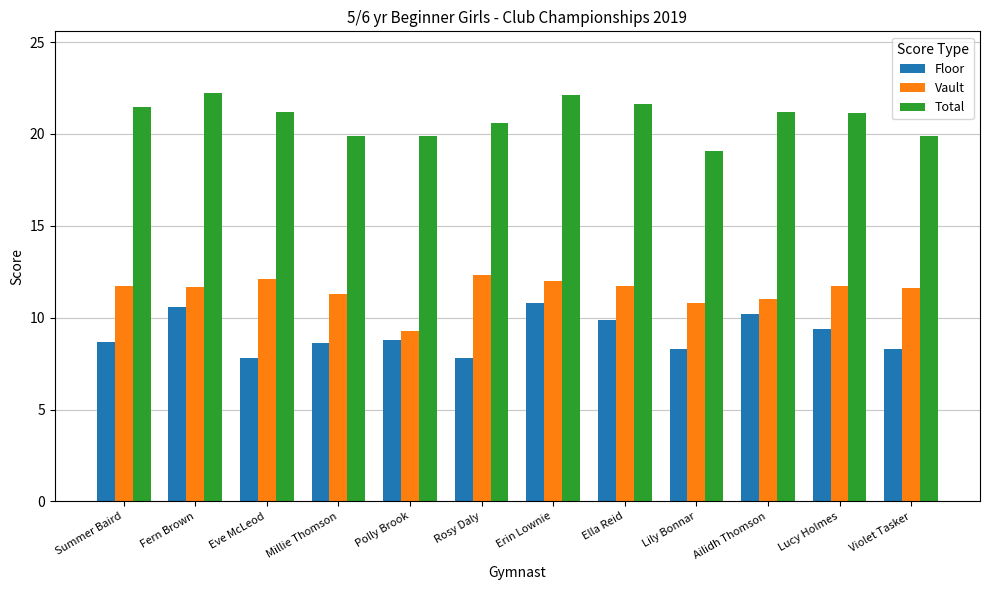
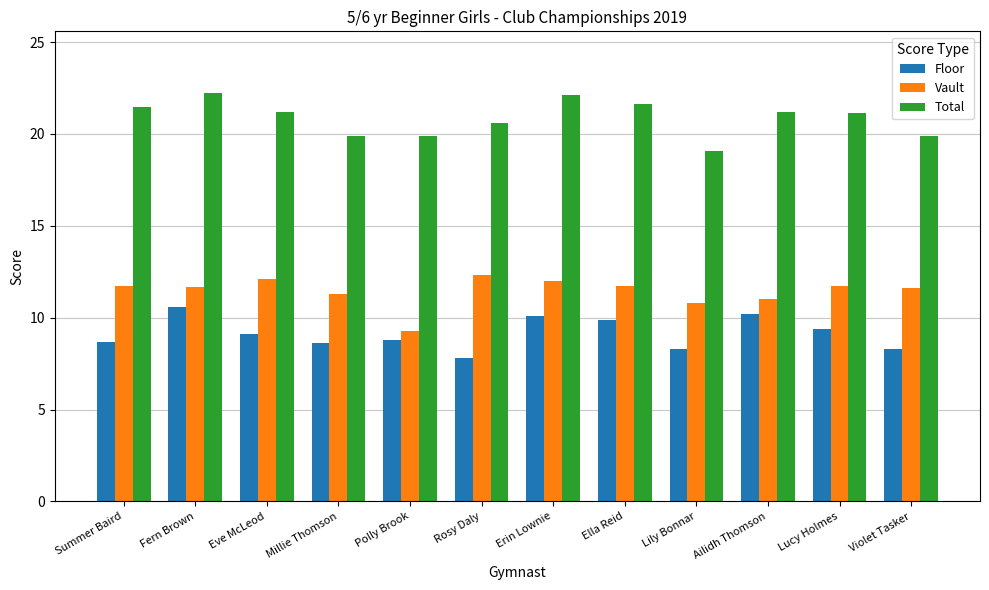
  {
    "Floor": {
      "Summer Baird": 8.7,
      "Fern Brown": 10.6,
-     "Eve McLeod": 7.8,
+     "Eve McLeod": 9.1,
      "Millie Thomson": 8.6,
      "Polly Brook": 8.8,
      "Rosy Daly": 7.8,
-     "Erin Lownie": 10.8,
+     "Erin Lownie": 10.1,
      "Ella Reid": 9.9,
      "Lily Bonnar": 8.3,
      "Ailidh Thomson": 10.2,
      "Lucy Holmes": 9.4,
      "Violet Tasker": 8.3
    },
    "Vault": {
      "Summer Baird": 11.8,
      "Fern Brown": 11.7,
      "Eve McLeod": 12.1,
      "Millie Thomson": 11.3,
      "Polly Brook": 9.3,
      "Rosy Daly": 12.3,
      "Erin Lownie": 12.0,
      "Ella Reid": 11.8,
      "Lily Bonnar": 10.8,
      "Ailidh Thomson": 11.0,
      "Lucy Holmes": 11.8,
      "Violet Tasker": 11.6
    },
    "Total": {
      "Summer Baird": 21.5,
      "Fern Brown": 22.3,
      "Eve McLeod": 21.2,
      "Millie Thomson": 19.9,
      "Polly Brook": 19.9,
      "Rosy Daly": 20.6,
      "Erin Lownie": 22.1,
      "Ella Reid": 21.7,
      "Lily Bonnar": 19.1,
      "Ailidh Thomson": 21.2,
      "Lucy Holmes": 21.2,
      "Violet Tasker": 19.9
    }
  }
